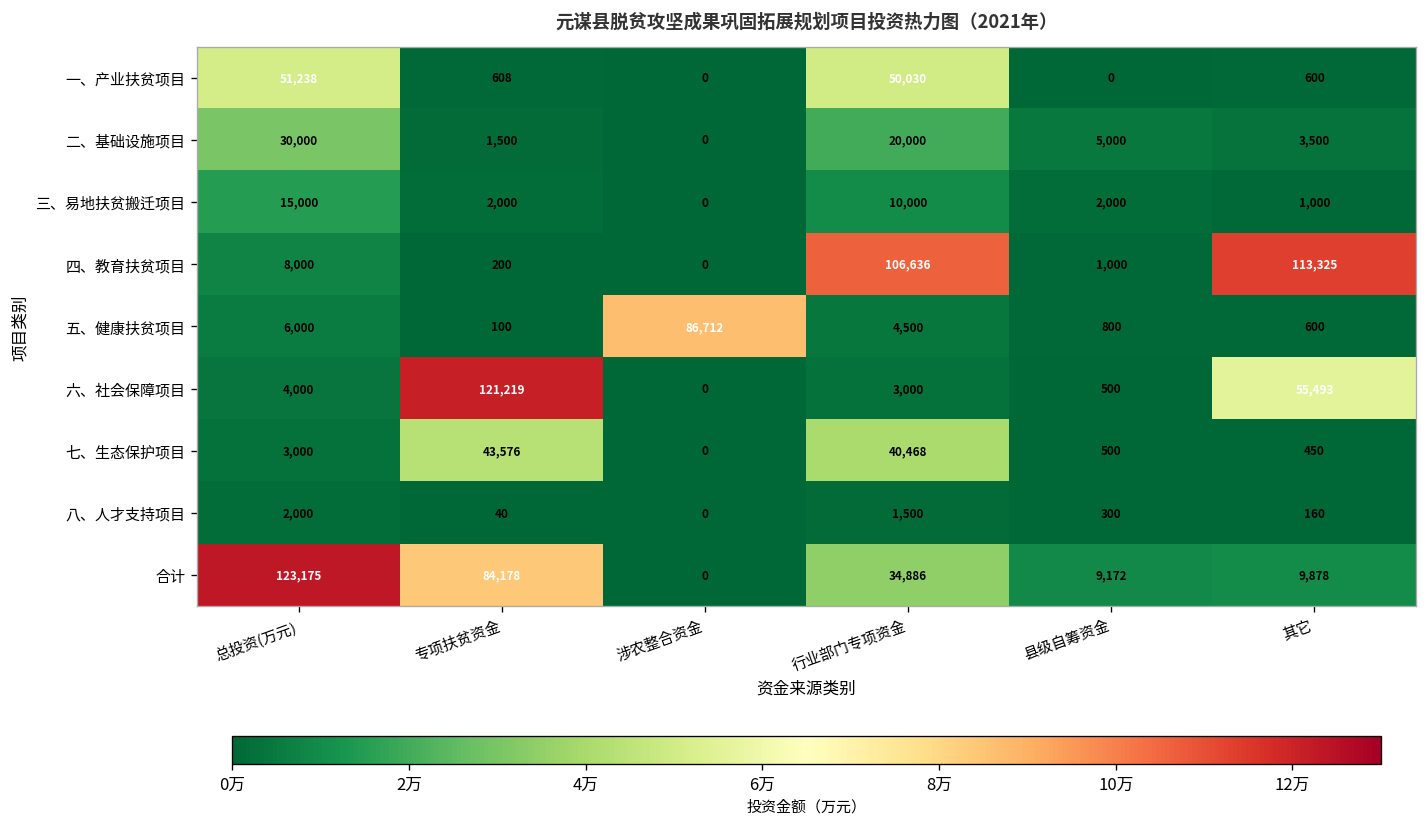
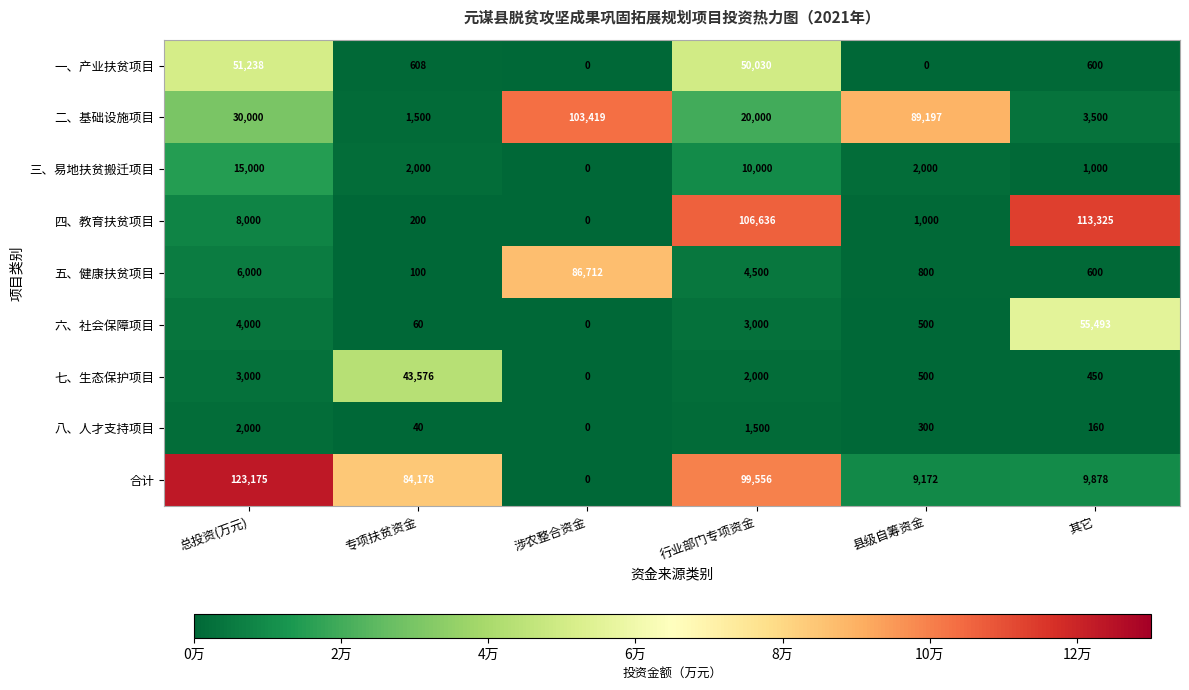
  {
    "一、产业扶贫项目": {
      "总投资(万元)": "51,238",
      "专项扶贫资金": "608",
      "涉农整合资金": "0",
      "行业部门专项资金": "50,030",
      "县级自筹资金": "0",
      "其它": "600"
    },
    "二、基础设施项目": {
      "总投资(万元)": "30,000",
      "专项扶贫资金": "1,500",
-     "涉农整合资金": "0",
+     "涉农整合资金": "103,419",
      "行业部门专项资金": "20,000",
-     "县级自筹资金": "5,000",
+     "县级自筹资金": "89,197",
      "其它": "3,500"
    },
    "三、易地扶贫搬迁项目": {
      "总投资(万元)": "15,000",
      "专项扶贫资金": "2,000",
      "涉农整合资金": "0",
      "行业部门专项资金": "10,000",
      "县级自筹资金": "2,000",
      "其它": "1,000"
    },
    "四、教育扶贫项目": {
      "总投资(万元)": "8,000",
      "专项扶贫资金": "200",
      "涉农整合资金": "0",
      "行业部门专项资金": "106,636",
      "县级自筹资金": "1,000",
      "其它": "113,325"
    },
    "五、健康扶贫项目": {
      "总投资(万元)": "6,000",
      "专项扶贫资金": "100",
      "涉农整合资金": "86,712",
      "行业部门专项资金": "4,500",
      "县级自筹资金": "800",
      "其它": "600"
    },
    "六、社会保障项目": {
      "总投资(万元)": "4,000",
-     "专项扶贫资金": "121,219",
+     "专项扶贫资金": "60",
      "涉农整合资金": "0",
      "行业部门专项资金": "3,000",
      "县级自筹资金": "500",
      "其它": "55,493"
    },
    "七、生态保护项目": {
      "总投资(万元)": "3,000",
      "专项扶贫资金": "43,576",
      "涉农整合资金": "0",
-     "行业部门专项资金": "40,468",
+     "行业部门专项资金": "2,000",
      "县级自筹资金": "500",
      "其它": "450"
    },
    "八、人才支持项目": {
      "总投资(万元)": "2,000",
      "专项扶贫资金": "40",
      "涉农整合资金": "0",
      "行业部门专项资金": "1,500",
      "县级自筹资金": "300",
      "其它": "160"
    },
    "合计": {
      "总投资(万元)": "123,175",
      "专项扶贫资金": "84,178",
      "涉农整合资金": "0",
-     "行业部门专项资金": "34,886",
+     "行业部门专项资金": "99,556",
      "县级自筹资金": "9,172",
      "其它": "9,878"
    }
  }
